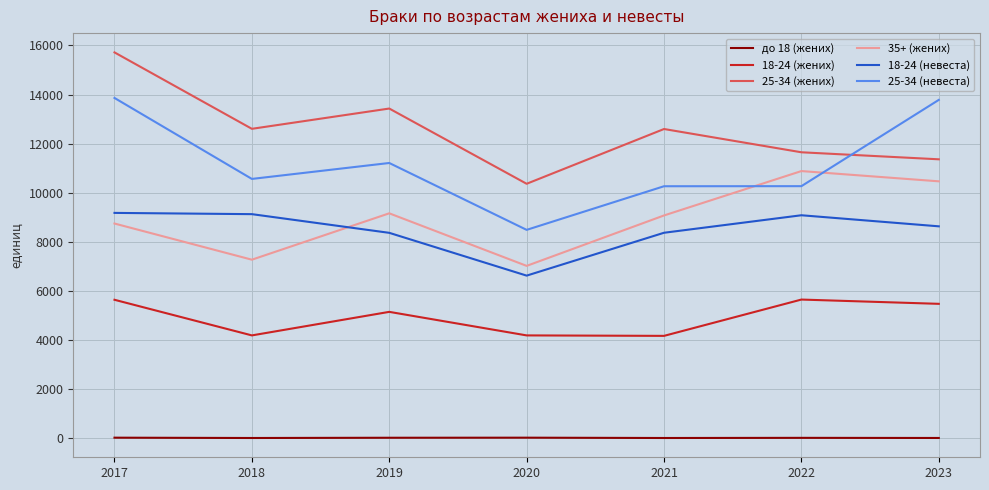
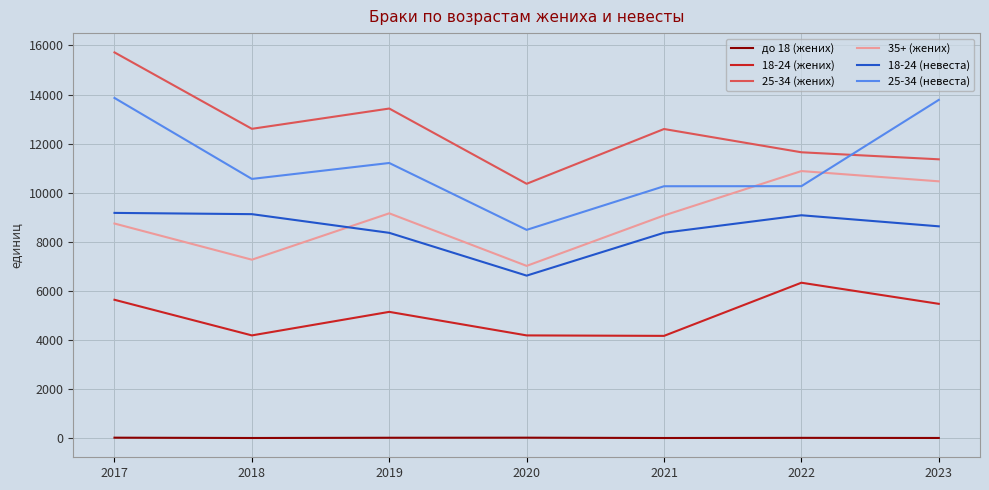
  {
    "до 18 (жених)": {
      "2017": 0,
      "2018": 0,
      "2019": 0,
      "2020": 0,
      "2021": 0,
      "2022": 0,
      "2023": 0
    },
    "18-24 (жених)": {
      "2017": 5600,
      "2018": 4200,
      "2019": 5100,
      "2020": 4200,
      "2021": 4200,
-     "2022": 5700,
+     "2022": 6300,
      "2023": 5500
    },
    "25-34 (жених)": {
      "2017": 15700,
      "2018": 12600,
      "2019": 13400,
      "2020": 10400,
      "2021": 12600,
      "2022": 11600,
      "2023": 11400
    },
    "35+ (жених)": {
      "2017": 8700,
      "2018": 7300,
      "2019": 9200,
      "2020": 7000,
      "2021": 9100,
      "2022": 10900,
      "2023": 10500
    },
    "18-24 (невеста)": {
      "2017": 9200,
      "2018": 9100,
      "2019": 8400,
      "2020": 6600,
      "2021": 8400,
      "2022": 9100,
      "2023": 8600
    },
    "25-34 (невеста)": {
      "2017": 13900,
      "2018": 10600,
      "2019": 11200,
      "2020": 8500,
      "2021": 10300,
      "2022": 10300,
      "2023": 13800
    }
  }
